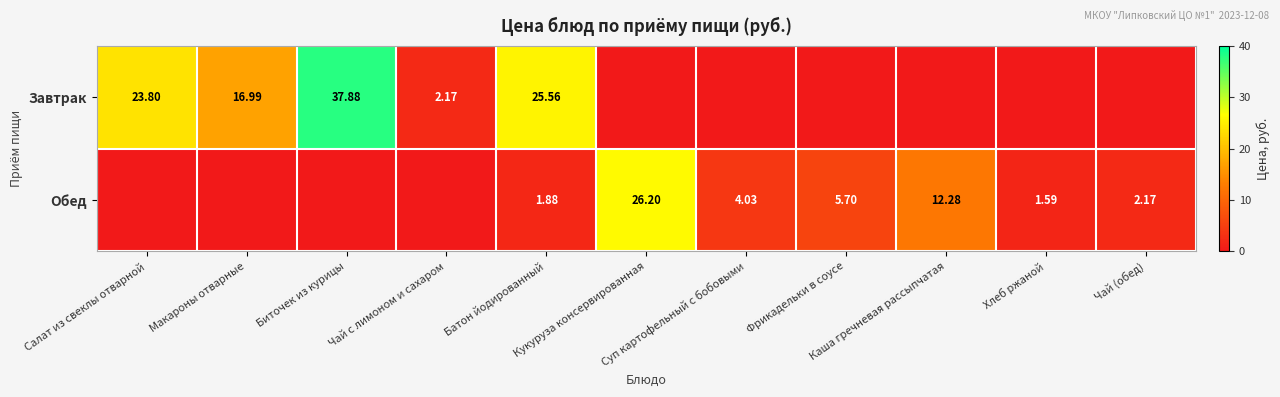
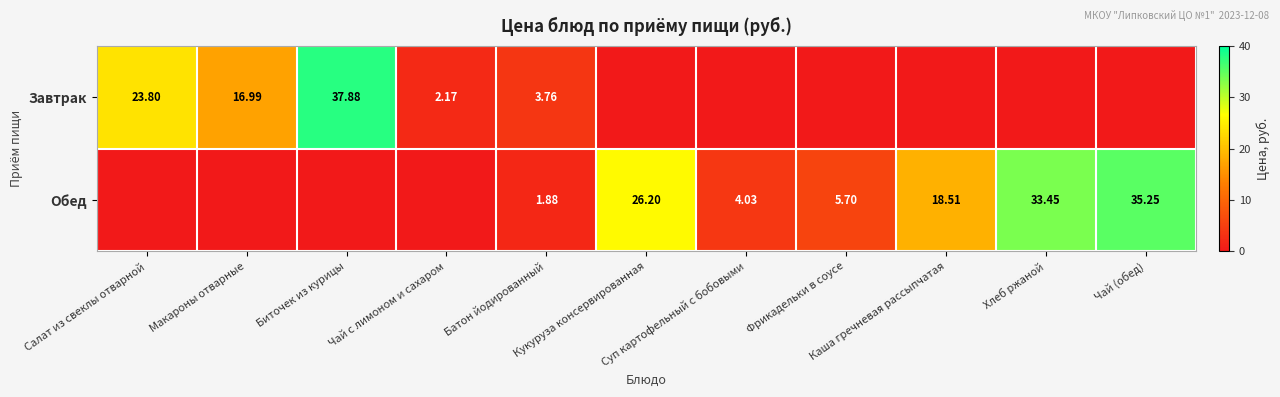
  {
    "Завтрак": {
      "Салат из свеклы отварной": 23.80,
      "Макароны отварные": 16.99,
      "Биточек из курицы": 37.88,
      "Чай с лимоном и сахаром": 2.17,
-     "Батон йодированный": 25.56
+     "Батон йодированный": 3.76
    },
    "Обед": {
      "Батон йодированный": 1.88,
      "Кукуруза консервированная": 26.20,
      "Суп картофельный с бобовыми": 4.03,
      "Фрикадельки в соусе": 5.70,
-     "Каша гречневая рассыпчатая": 12.28,
-     "Хлеб ржаной": 1.59,
-     "Чай (обед)": 2.17
+     "Каша гречневая рассыпчатая": 18.51,
+     "Хлеб ржаной": 33.45,
+     "Чай (обед)": 35.25
    }
  }
